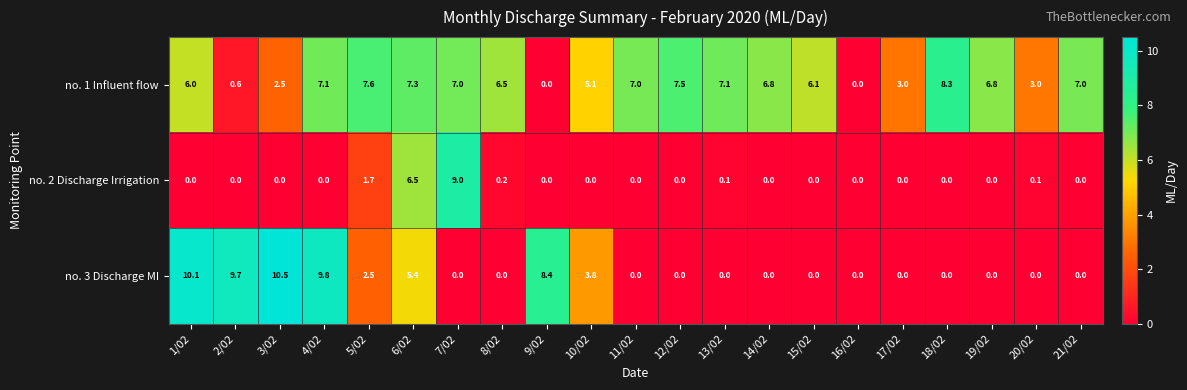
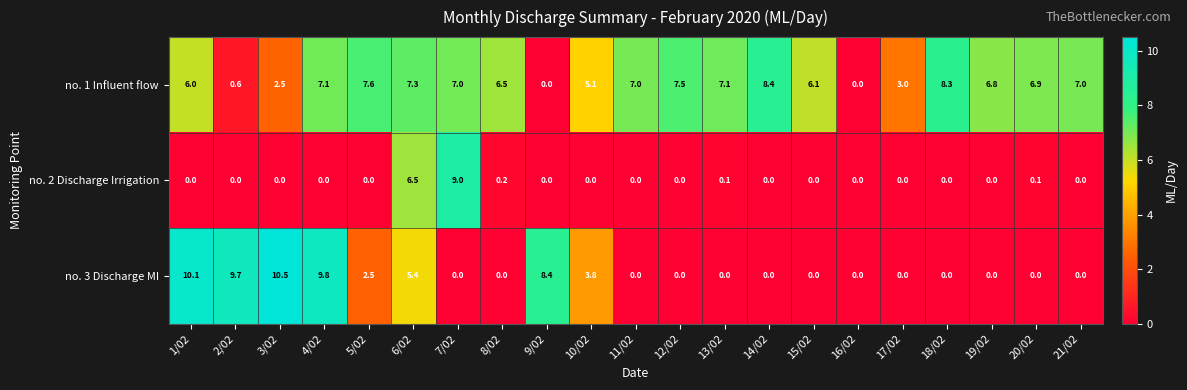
  {
    "no. 1 Influent flow": {
      "1/02": 6.0,
      "2/02": 0.6,
      "3/02": 2.5,
      "4/02": 7.1,
      "5/02": 7.6,
      "6/02": 7.3,
      "7/02": 7.0,
      "8/02": 6.5,
      "9/02": 0.0,
      "10/02": 5.1,
      "11/02": 7.0,
      "12/02": 7.5,
      "13/02": 7.1,
-     "14/02": 6.8,
+     "14/02": 8.4,
      "15/02": 6.1,
      "16/02": 0.0,
      "17/02": 3.0,
      "18/02": 8.3,
      "19/02": 6.8,
-     "20/02": 3.0,
+     "20/02": 6.9,
      "21/02": 7.0
    },
    "no. 2 Discharge Irrigation": {
      "1/02": 0.0,
      "2/02": 0.0,
      "3/02": 0.0,
      "4/02": 0.0,
-     "5/02": 1.7,
+     "5/02": 0.0,
      "6/02": 6.5,
      "7/02": 9.0,
      "8/02": 0.2,
      "9/02": 0.0,
      "10/02": 0.0,
      "11/02": 0.0,
      "12/02": 0.0,
      "13/02": 0.1,
      "14/02": 0.0,
      "15/02": 0.0,
      "16/02": 0.0,
      "17/02": 0.0,
      "18/02": 0.0,
      "19/02": 0.0,
      "20/02": 0.1,
      "21/02": 0.0
    },
    "no. 3 Discharge MI": {
      "1/02": 10.1,
      "2/02": 9.7,
      "3/02": 10.5,
      "4/02": 9.8,
      "5/02": 2.5,
      "6/02": 5.4,
      "7/02": 0.0,
      "8/02": 0.0,
      "9/02": 8.4,
      "10/02": 3.8,
      "11/02": 0.0,
      "12/02": 0.0,
      "13/02": 0.0,
      "14/02": 0.0,
      "15/02": 0.0,
      "16/02": 0.0,
      "17/02": 0.0,
      "18/02": 0.0,
      "19/02": 0.0,
      "20/02": 0.0,
      "21/02": 0.0
    }
  }
